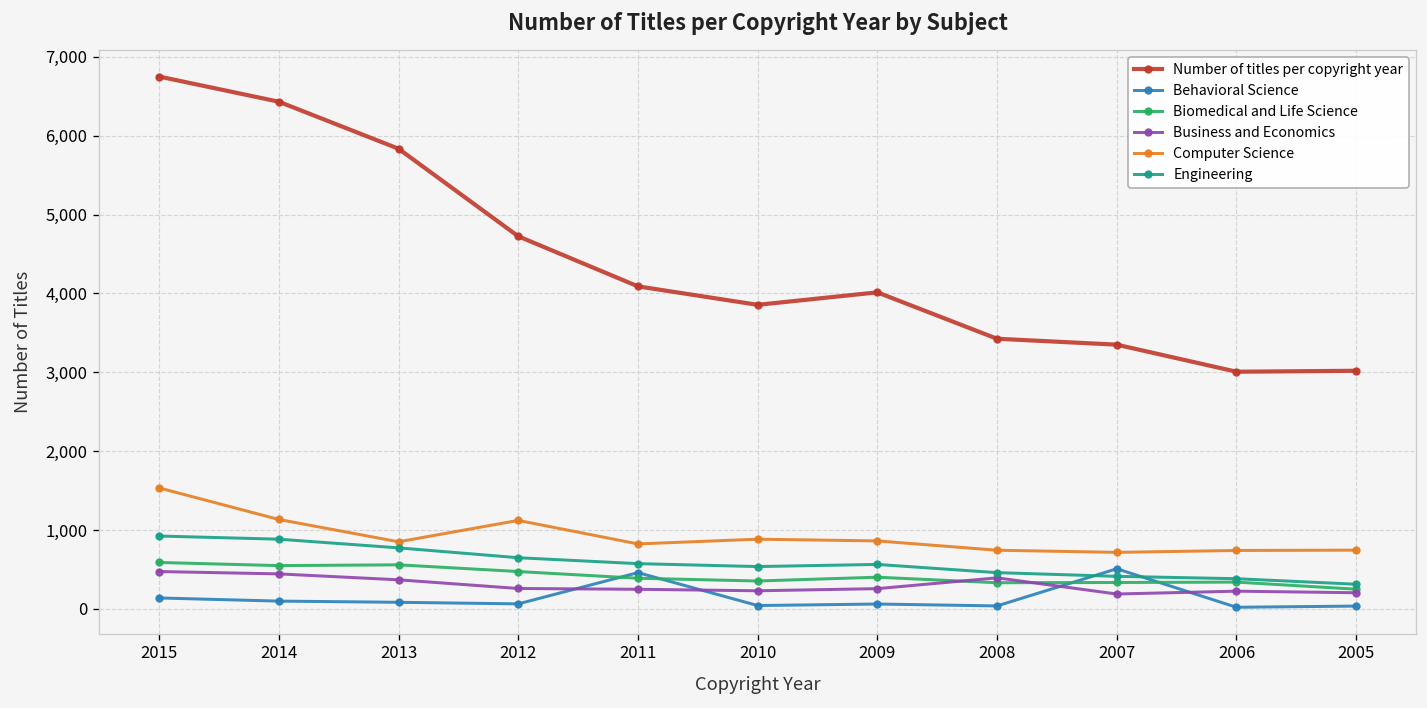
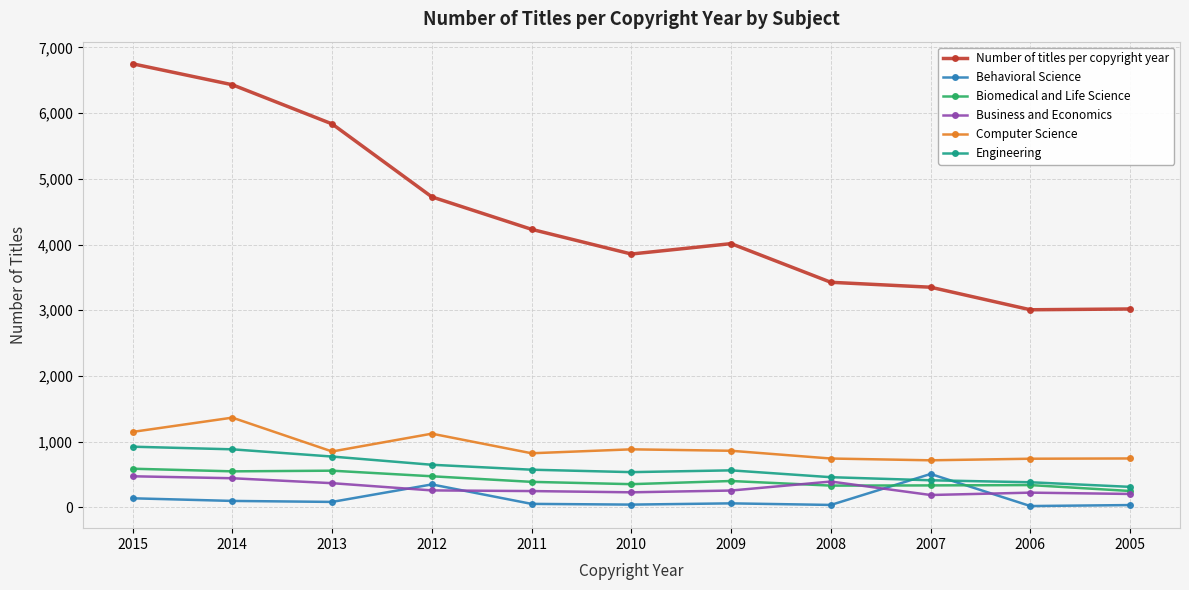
  {
    "Number of titles per copyright year": {
      "2015": "6,800",
      "2014": "6,400",
      "2013": "5,800",
      "2012": "4,700",
-     "2011": "4,100",
+     "2011": "4,200",
      "2010": "3,900",
      "2009": "4,000",
      "2008": "3,400",
      "2007": "3,400",
      "2006": "3,000",
      "2005": "3,000"
    },
    "Behavioral Science": {
      "2015": "100",
      "2014": "100",
      "2013": "100",
-     "2012": "100",
-     "2011": "500",
+     "2012": "400",
+     "2011": "100",
      "2010": "0",
      "2009": "100",
      "2008": "0",
      "2007": "500",
      "2006": "0",
      "2005": "0"
    },
    "Business and Economics": {
      "2015": "500",
      "2014": "400",
      "2013": "400",
      "2012": "300",
      "2011": "300",
      "2010": "200",
      "2009": "300",
      "2008": "400",
      "2007": "200",
      "2006": "200",
      "2005": "200"
    },
    "Computer Science": {
-     "2015": "1,500",
-     "2014": "1,100",
+     "2015": "1,200",
+     "2014": "1,400",
      "2013": "900",
      "2012": "1,100",
      "2011": "800",
      "2010": "900",
      "2009": "900",
      "2008": "700",
      "2007": "700",
      "2006": "700",
      "2005": "700"
    }
  }
